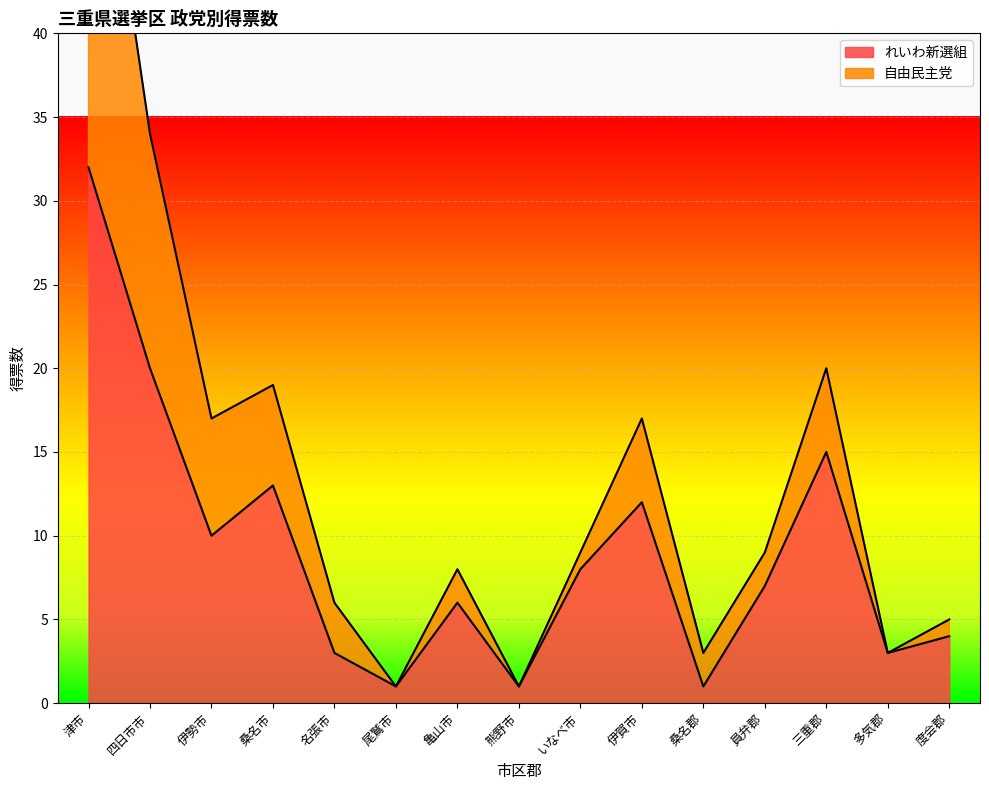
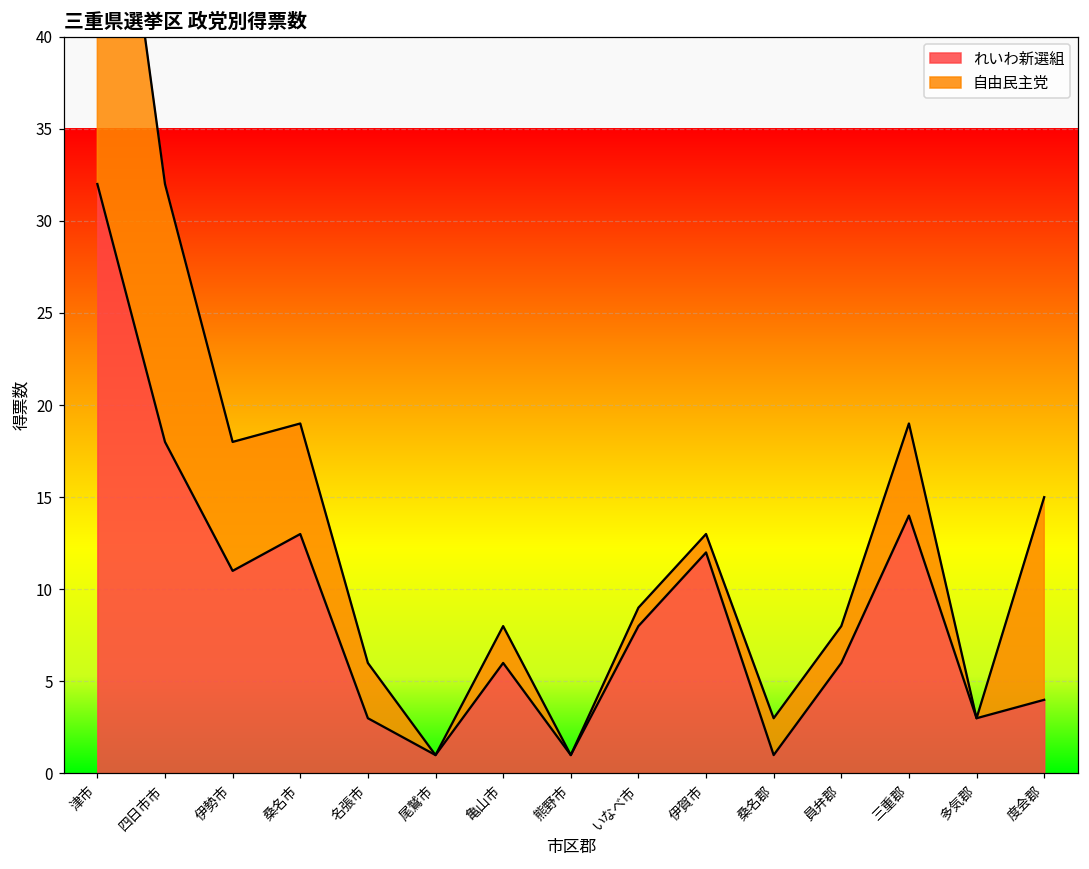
  {
    "れいわ新選組": {
      "津市": 32,
-     "四日市市": 20,
-     "伊勢市": 10,
+     "四日市市": 18,
+     "伊勢市": 11,
      "桑名市": 13,
      "名張市": 3,
      "亀山市": 6,
      "いなべ市": 8,
      "伊賀市": 12,
      "桑名郡": 1,
-     "員弁郡": 7,
-     "三重郡": 15,
+     "員弁郡": 6,
+     "三重郡": 14,
      "度会郡": 4
    },
    "自由民主党": {
      "四日市市": 14,
      "伊勢市": 7,
      "桑名市": 6,
      "名張市": 3,
      "亀山市": 2,
      "いなべ市": 1,
-     "伊賀市": 5,
+     "伊賀市": 1,
      "桑名郡": 2,
      "員弁郡": 2,
      "三重郡": 5,
-     "度会郡": 1
+     "度会郡": 11
    }
  }
